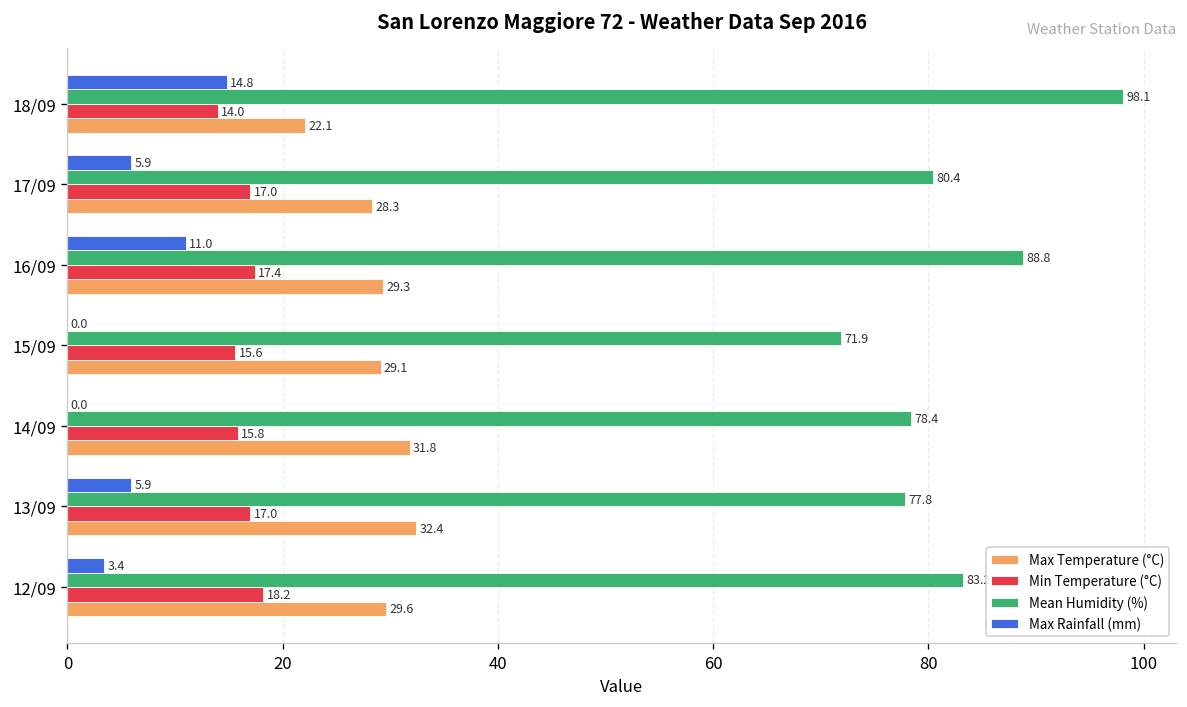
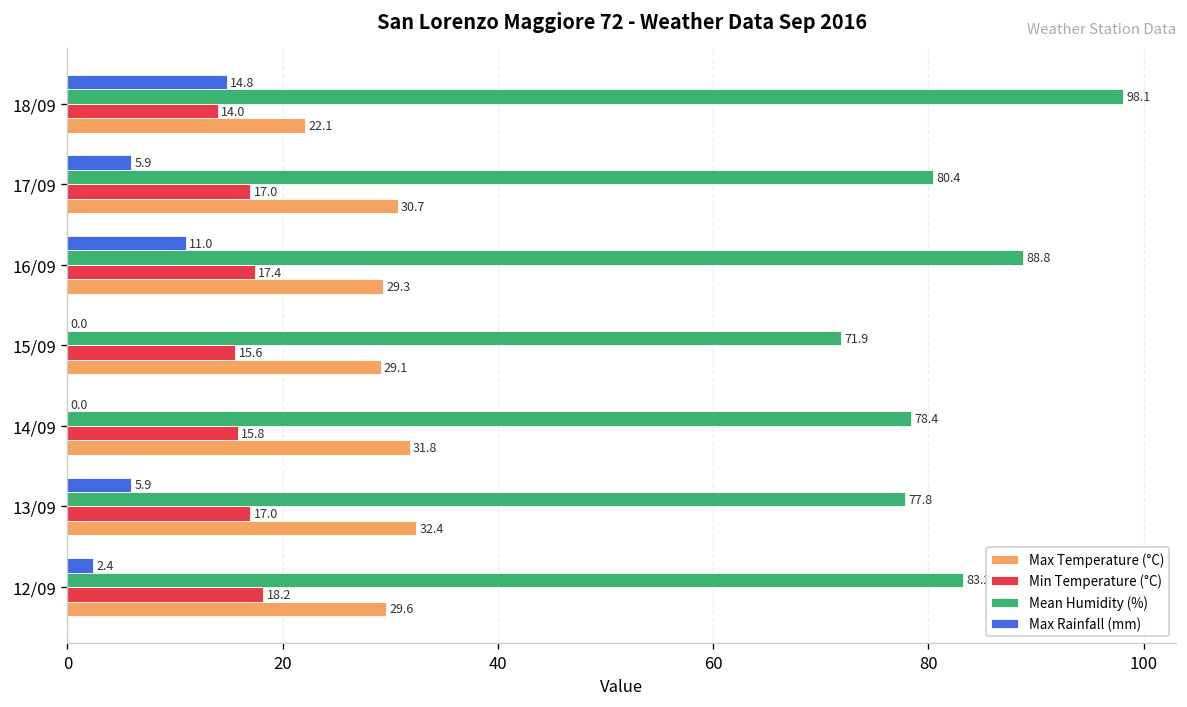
  {
    "Max Temperature (°C)": {
      "18/09": 22.1,
-     "17/09": 28.3,
+     "17/09": 30.7,
      "16/09": 29.3,
      "15/09": 29.1,
      "14/09": 31.8,
      "13/09": 32.4,
      "12/09": 29.6
    },
    "Min Temperature (°C)": {
      "18/09": 14.0,
      "17/09": 17.0,
      "16/09": 17.4,
      "15/09": 15.6,
      "14/09": 15.8,
      "13/09": 17.0,
      "12/09": 18.2
    },
    "Mean Humidity (%)": {
      "18/09": 98.1,
      "17/09": 80.4,
      "16/09": 88.8,
      "15/09": 71.9,
      "14/09": 78.4,
      "13/09": 77.8
    },
    "Max Rainfall (mm)": {
      "18/09": 14.8,
      "17/09": 5.9,
      "16/09": 11.0,
      "15/09": 0.0,
      "14/09": 0.0,
      "13/09": 5.9,
-     "12/09": 3.4
+     "12/09": 2.4
    }
  }
